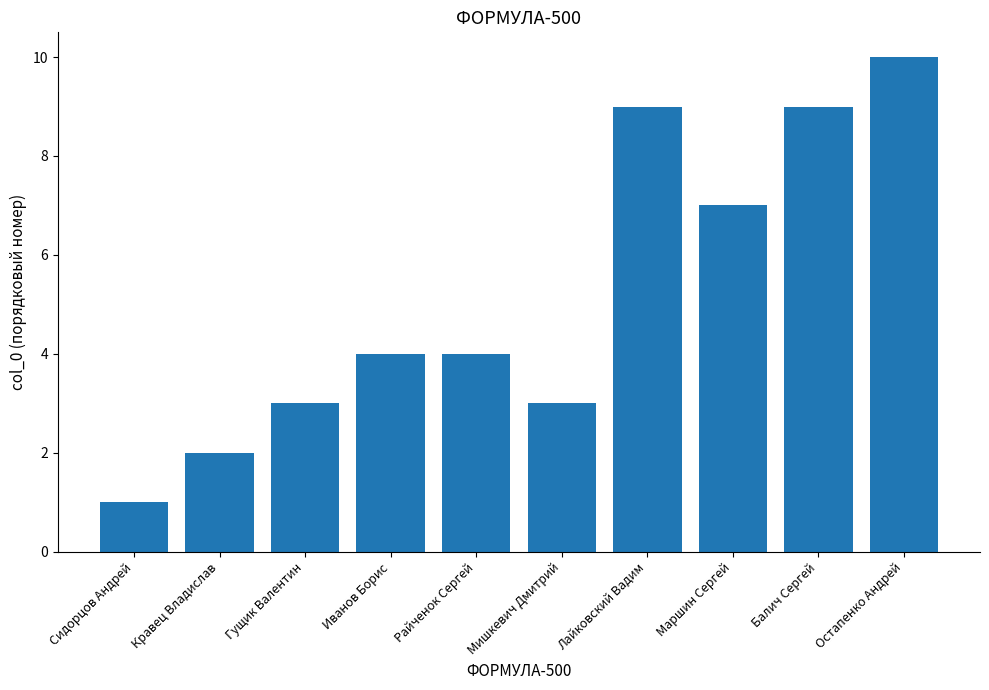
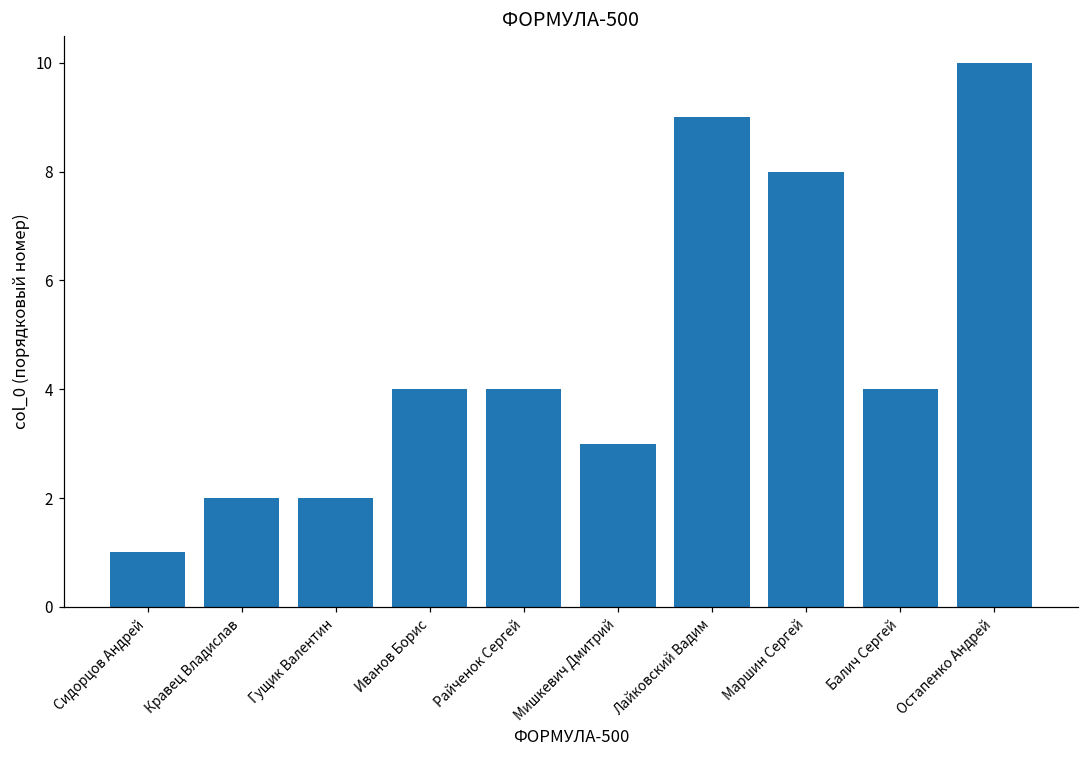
  {
    "Сидорцов Андрей": 1,
    "Кравец Владислав": 2,
-   "Гущик Валентин": 3,
+   "Гущик Валентин": 2,
    "Иванов Борис": 4,
    "Райченок Сергей": 4,
    "Мишкевич Дмитрий": 3,
    "Лайковский Вадим": 9,
-   "Маршин Сергей": 7,
-   "Балич Сергей": 9,
+   "Маршин Сергей": 8,
+   "Балич Сергей": 4,
    "Остапенко Андрей": 10
  }
